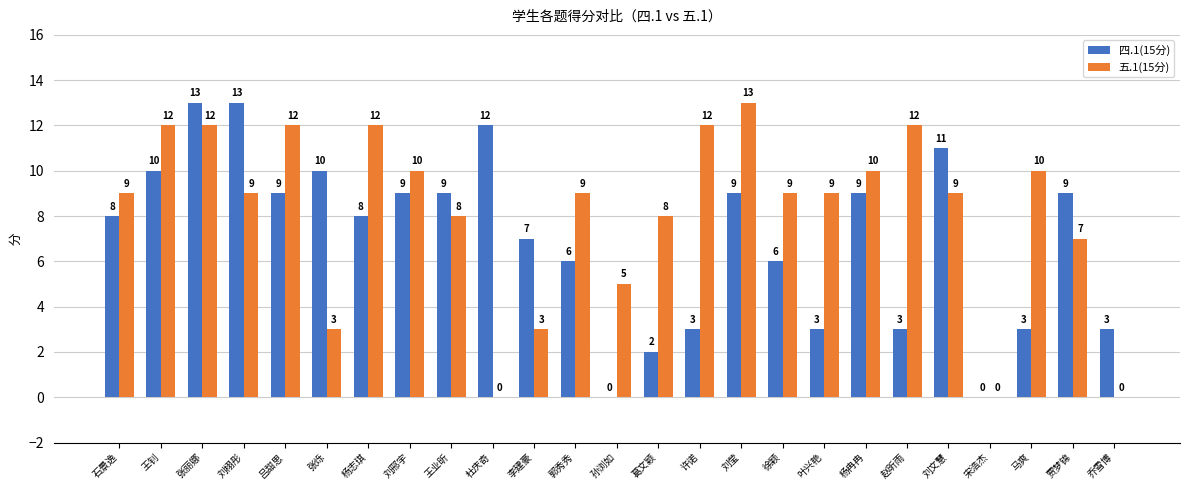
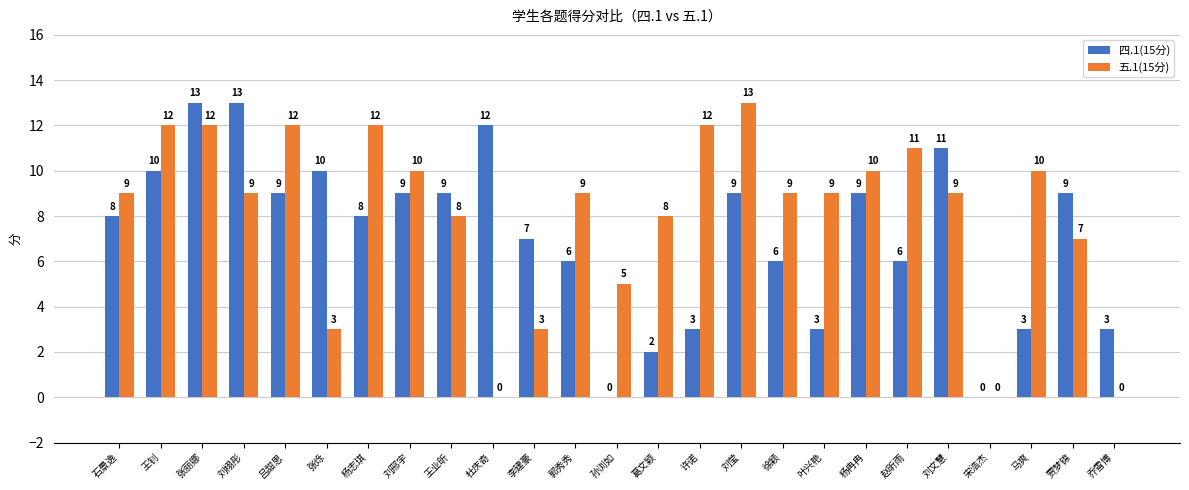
  {
    "四.1(15分)": {
      "石景逸": 8,
      "王钊": 10,
      "张丽娜": 13,
      "刘栩彤": 13,
      "吕甜思": 9,
      "张烁": 10,
      "杨志琪": 8,
      "刘邢宇": 9,
      "王业昕": 9,
      "杜庆奇": 12,
      "李建豪": 7,
      "郭秀秀": 6,
      "孙浏如": 0,
      "葛文颖": 2,
      "许诺": 3,
      "刘莹": 9,
      "徐颖": 6,
      "叶兴艳": 3,
      "杨冉冉": 9,
-     "赵昕雨": 3,
+     "赵昕雨": 6,
      "刘文慧": 11,
      "宋浩杰": 0,
      "马爽": 3,
      "贾梦锦": 9,
      "乔雪博": 3
    },
    "五.1(15分)": {
      "石景逸": 9,
      "王钊": 12,
      "张丽娜": 12,
      "刘栩彤": 9,
      "吕甜思": 12,
      "张烁": 3,
      "杨志琪": 12,
      "刘邢宇": 10,
      "王业昕": 8,
      "杜庆奇": 0,
      "李建豪": 3,
      "郭秀秀": 9,
      "孙浏如": 5,
      "葛文颖": 8,
      "许诺": 12,
      "刘莹": 13,
      "徐颖": 9,
      "叶兴艳": 9,
      "杨冉冉": 10,
-     "赵昕雨": 12,
+     "赵昕雨": 11,
      "刘文慧": 9,
      "宋浩杰": 0,
      "马爽": 10,
      "贾梦锦": 7,
      "乔雪博": 0
    }
  }
